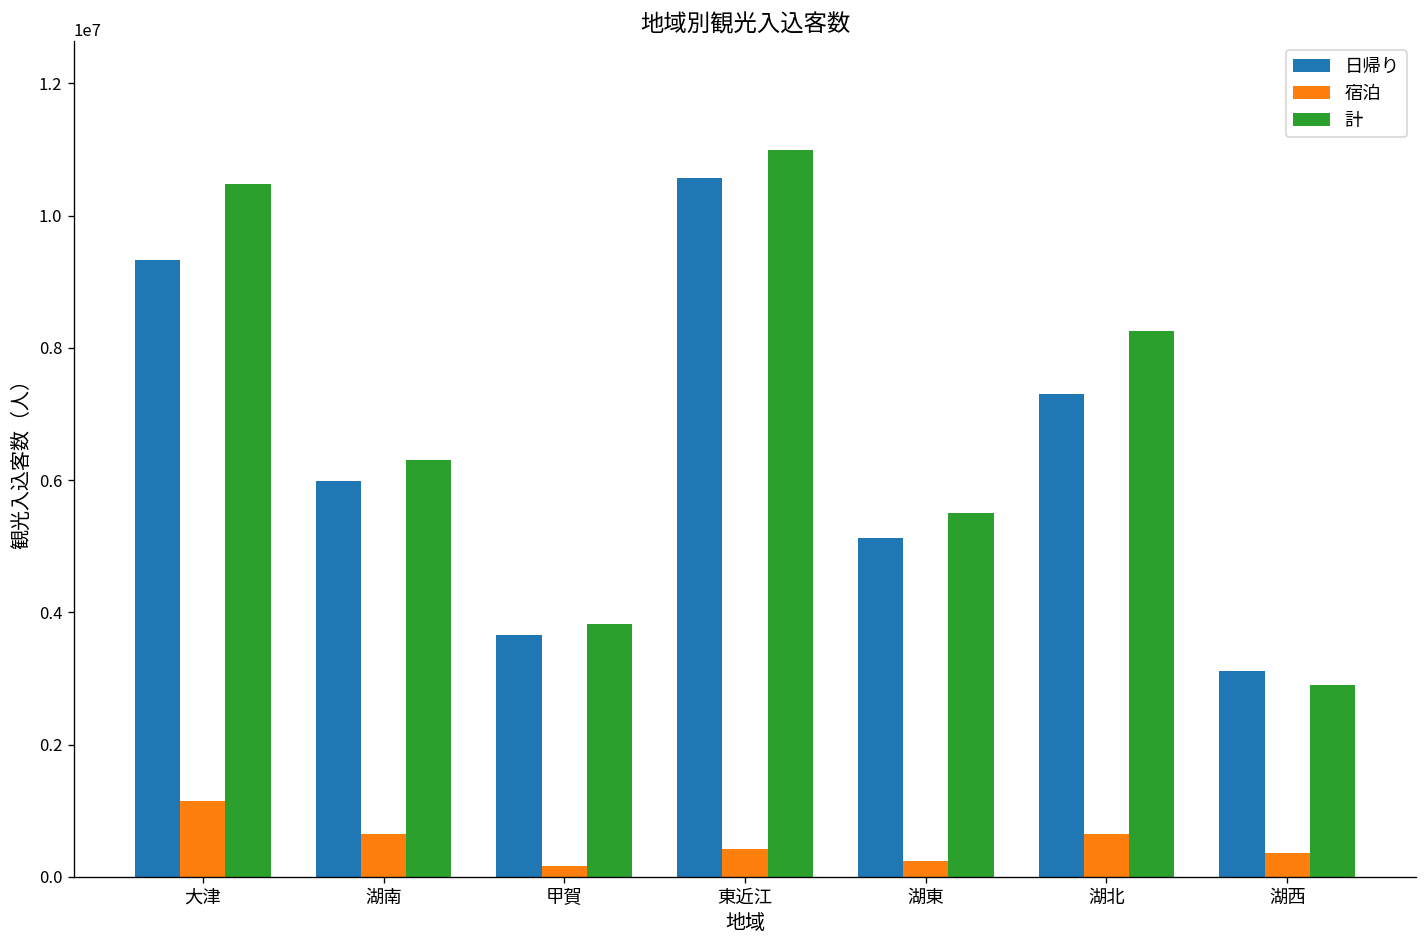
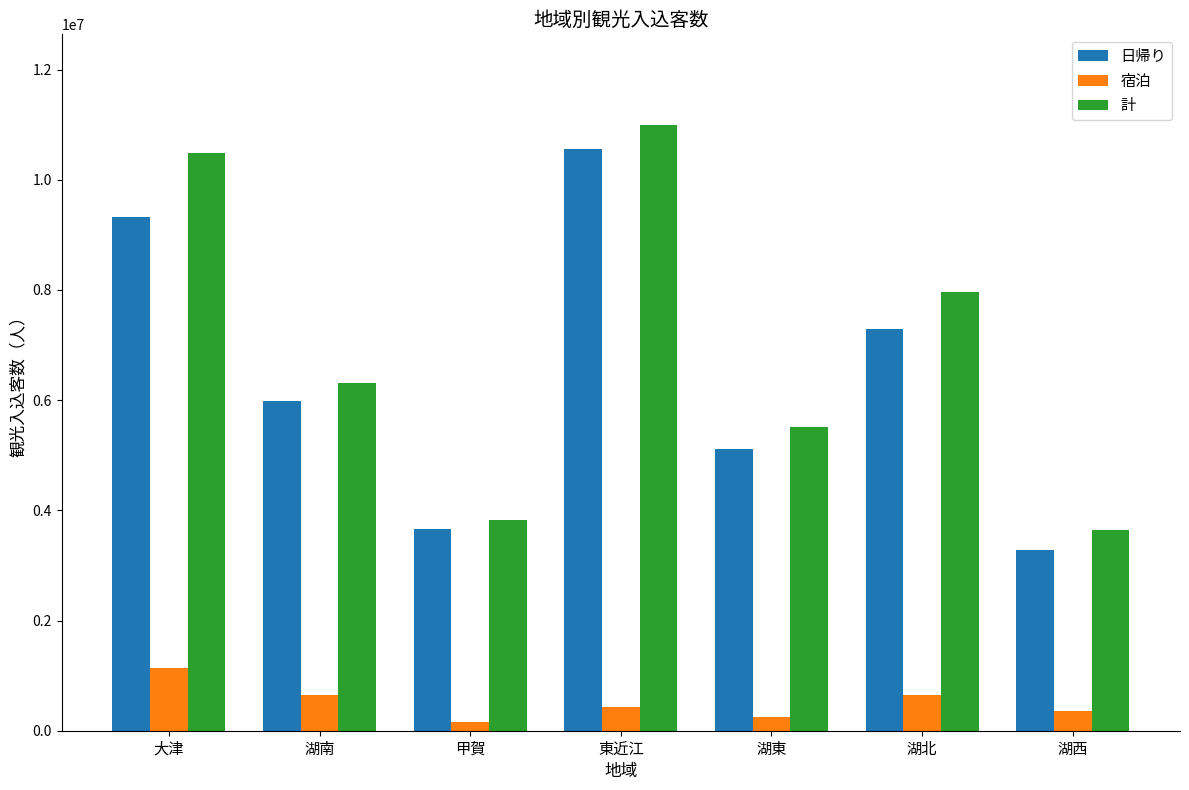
  {
    "日帰り": {
      "大津": 9300000,
      "湖南": 6000000,
      "甲賀": 3700000,
      "東近江": 10600000,
      "湖東": 5100000,
      "湖北": 7300000,
-     "湖西": 3100000
+     "湖西": 3300000
    },
    "宿泊": {
      "大津": 1100000,
      "湖南": 600000,
      "甲賀": 200000,
      "東近江": 400000,
      "湖東": 200000,
      "湖北": 700000,
      "湖西": 400000
    },
    "計": {
      "大津": 10500000,
      "湖南": 6300000,
      "甲賀": 3800000,
      "東近江": 11000000,
      "湖東": 5500000,
-     "湖北": 8300000,
-     "湖西": 2900000
+     "湖北": 8000000,
+     "湖西": 3600000
    }
  }
